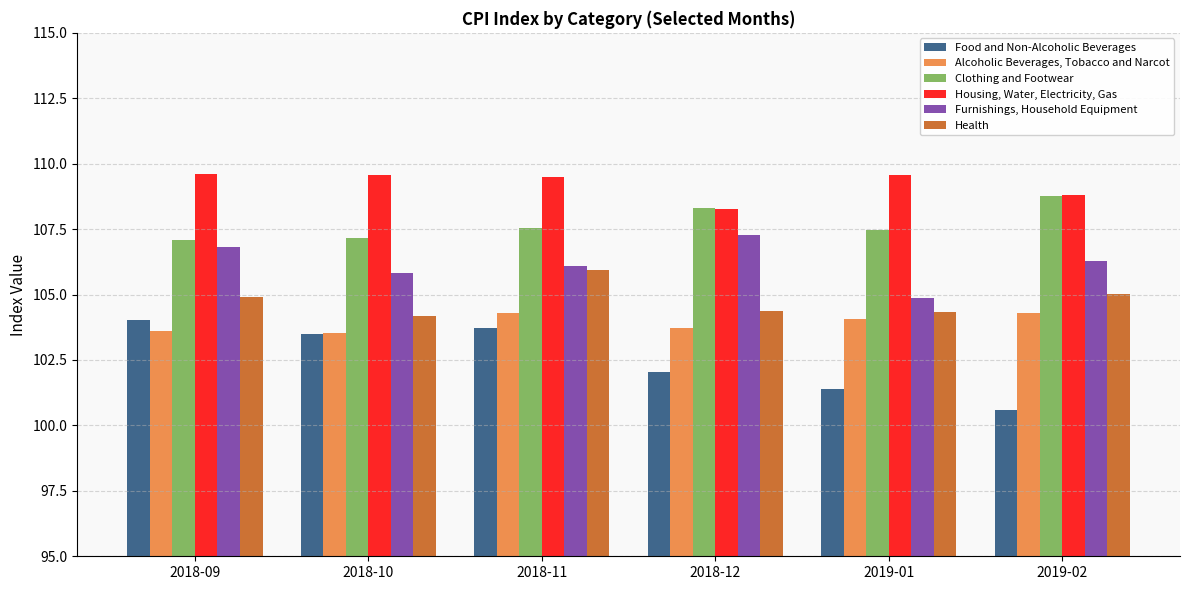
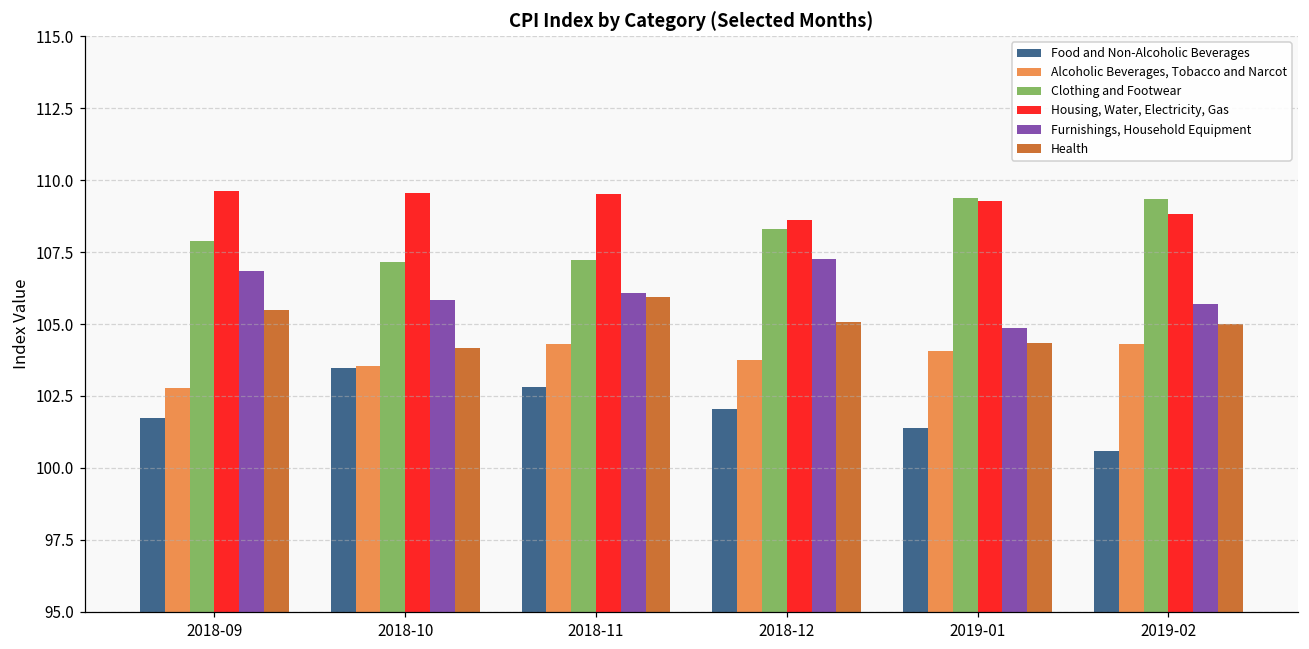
  {
    "Food and Non-Alcoholic Beverages": {
-     "2018-09": 104.0,
+     "2018-09": 101.7,
      "2018-10": 103.5,
-     "2018-11": 103.7,
+     "2018-11": 102.8,
      "2018-12": 102.0,
      "2019-01": 101.4,
      "2019-02": 100.6
    },
    "Alcoholic Beverages, Tobacco and Narcot": {
-     "2018-09": 103.6,
+     "2018-09": 102.8,
      "2018-10": 103.5,
      "2018-11": 104.3,
      "2018-12": 103.7,
      "2019-01": 104.0,
      "2019-02": 104.3
    },
    "Clothing and Footwear": {
-     "2018-09": 107.1,
+     "2018-09": 107.9,
      "2018-10": 107.2,
-     "2018-11": 107.5,
+     "2018-11": 107.2,
      "2018-12": 108.3,
-     "2019-01": 107.5,
-     "2019-02": 108.8
+     "2019-01": 109.4,
+     "2019-02": 109.3
    },
    "Housing, Water, Electricity, Gas": {
      "2018-09": 109.6,
      "2018-10": 109.6,
      "2018-11": 109.5,
-     "2018-12": 108.3,
-     "2019-01": 109.6,
+     "2018-12": 108.6,
+     "2019-01": 109.3,
      "2019-02": 108.8
    },
    "Furnishings, Household Equipment": {
      "2018-09": 106.8,
      "2018-10": 105.8,
      "2018-11": 106.1,
      "2018-12": 107.3,
      "2019-01": 104.9,
-     "2019-02": 106.3
+     "2019-02": 105.7
    },
    "Health": {
-     "2018-09": 104.9,
+     "2018-09": 105.5,
      "2018-10": 104.2,
      "2018-11": 105.9,
-     "2018-12": 104.4,
+     "2018-12": 105.1,
      "2019-01": 104.3,
      "2019-02": 105.0
    }
  }
